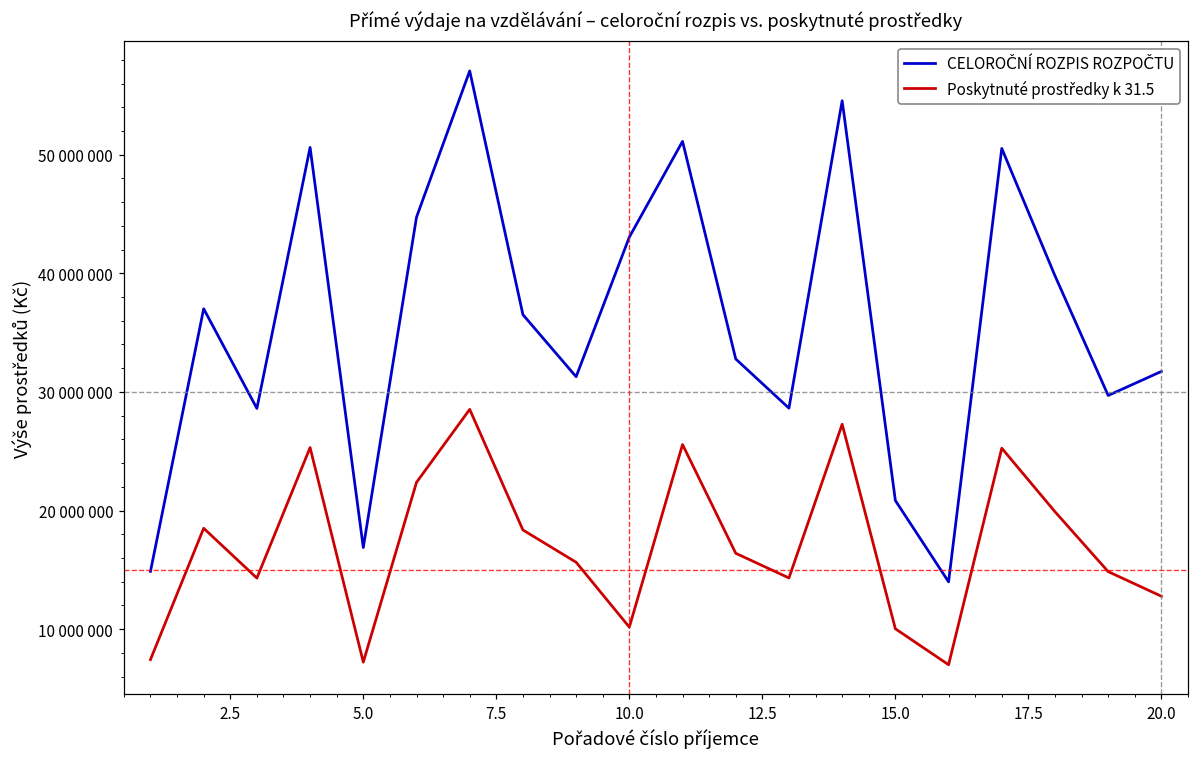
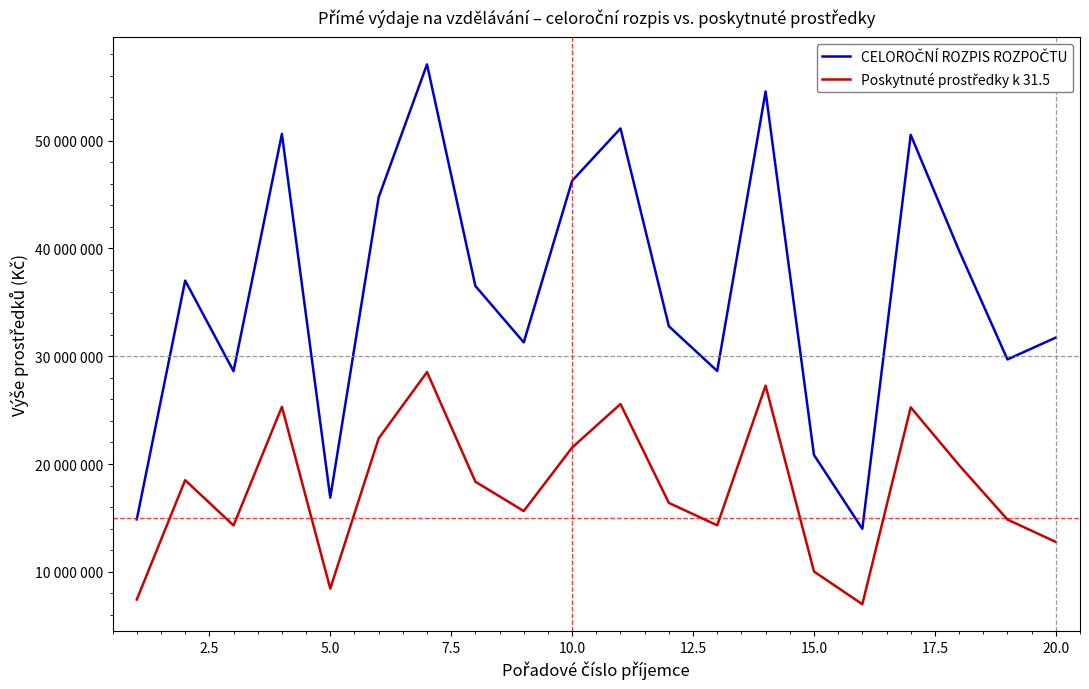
  {
    "CELOROČNÍ ROZPIS ROZPOČTU": {
      "5.0": 16900000,
-     "10.0": 43100000,
+     "10.0": 46300000,
      "15.0": 20800000,
      "20.0": 31700000
    },
    "Poskytnuté prostředky k 31.5": {
-     "5.0": 7200000,
-     "10.0": 10200000,
+     "5.0": 8400000,
+     "10.0": 21500000,
      "15.0": 10000000,
      "20.0": 12800000
    }
  }
